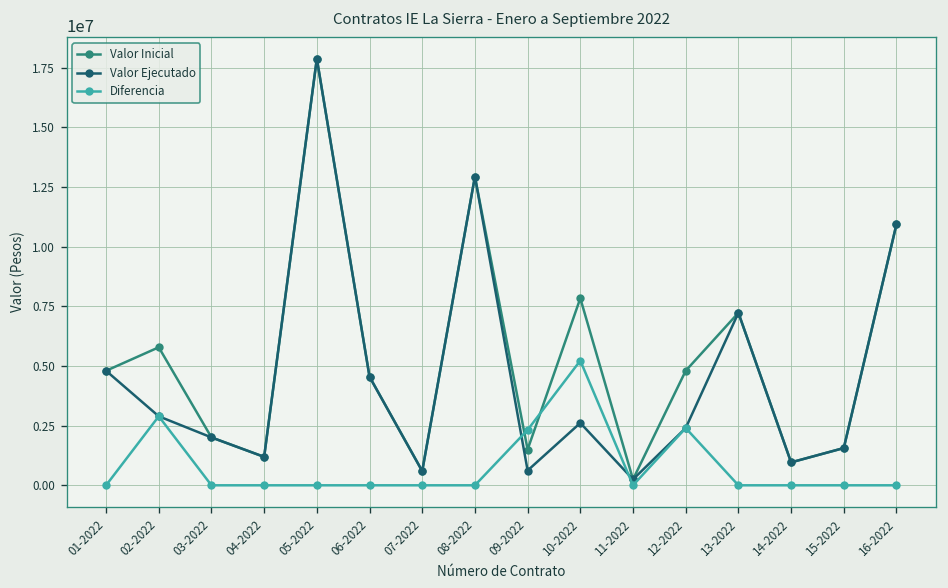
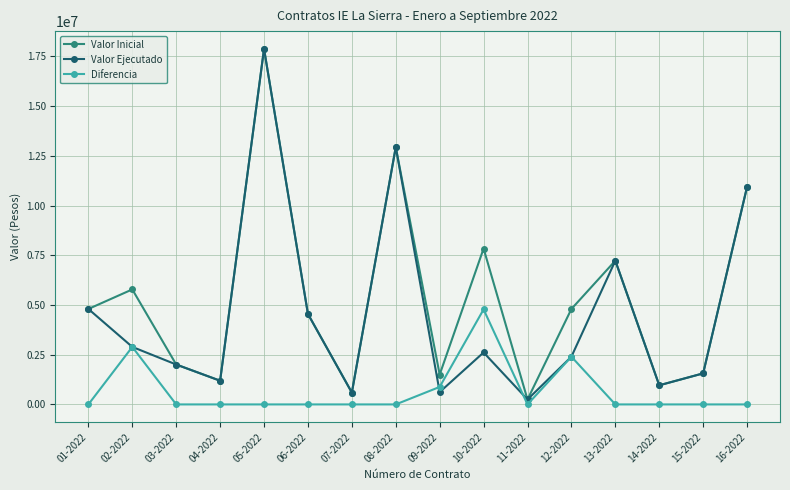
  {
    "Diferencia": {
      "01-2022": 0,
      "03-2022": 0,
      "04-2022": 0,
      "05-2022": 0,
      "06-2022": 0,
      "07-2022": 0,
      "08-2022": 0,
-     "09-2022": 2300000,
-     "10-2022": 5200000,
+     "09-2022": 900000,
+     "10-2022": 4800000,
      "11-2022": 0,
      "13-2022": 0,
      "14-2022": 0,
      "15-2022": 0,
      "16-2022": 0
    }
  }
